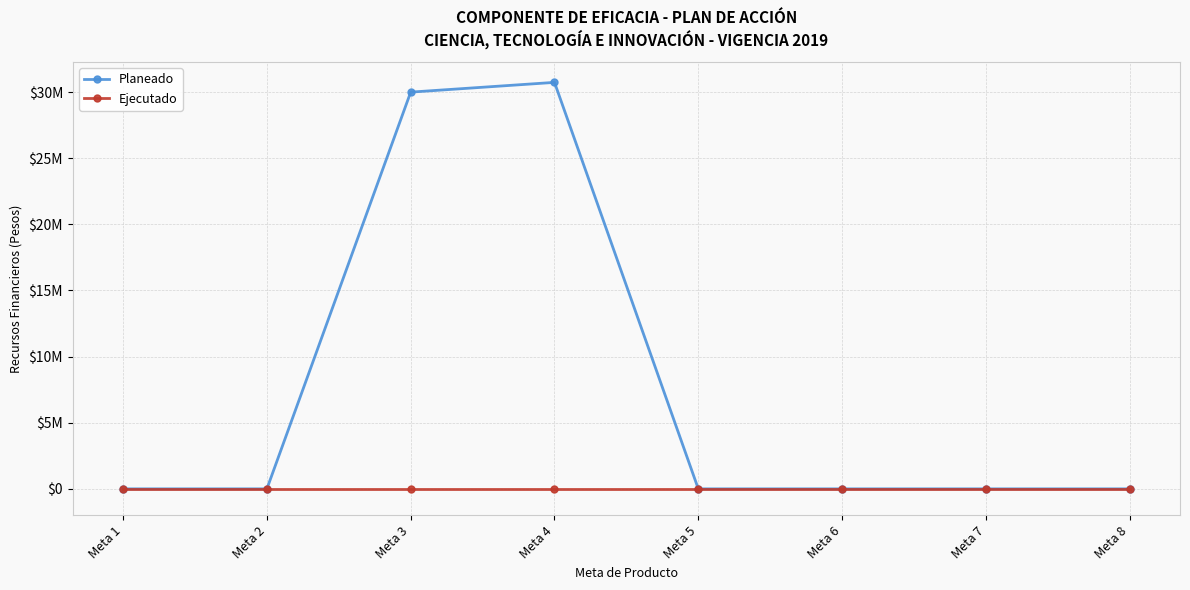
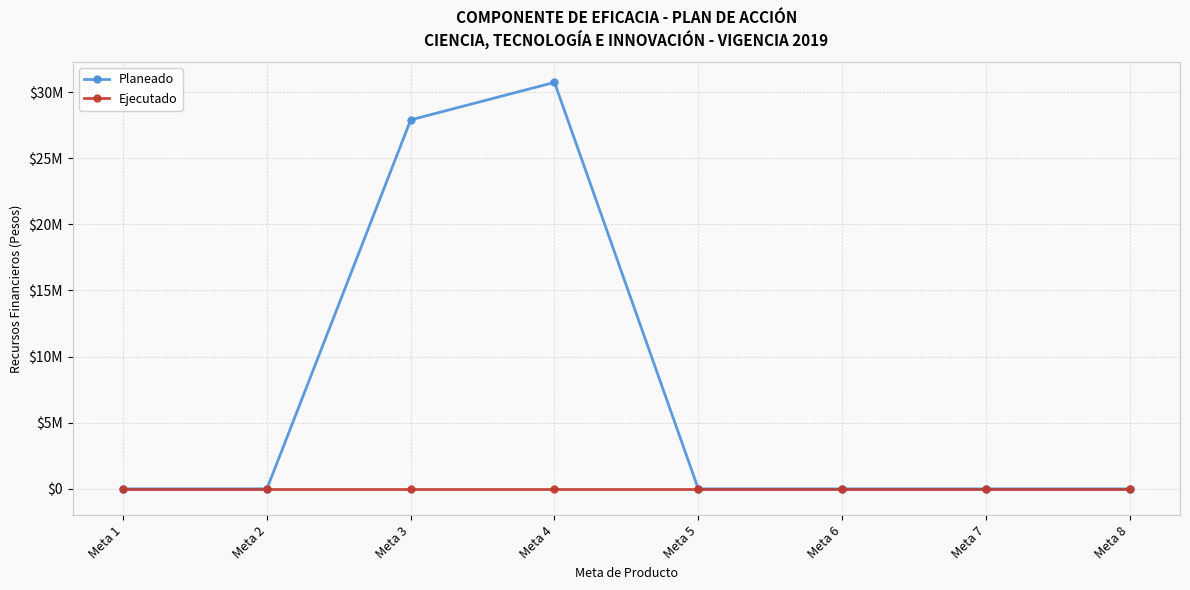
  {
    "Planeado": {
-     "Meta 3": "$30000000",
+     "Meta 3": "$27900000",
      "Meta 4": "$30700000"
    },
    "Ejecutado": {
      "Meta 3": "$0",
      "Meta 4": "$0"
    }
  }
